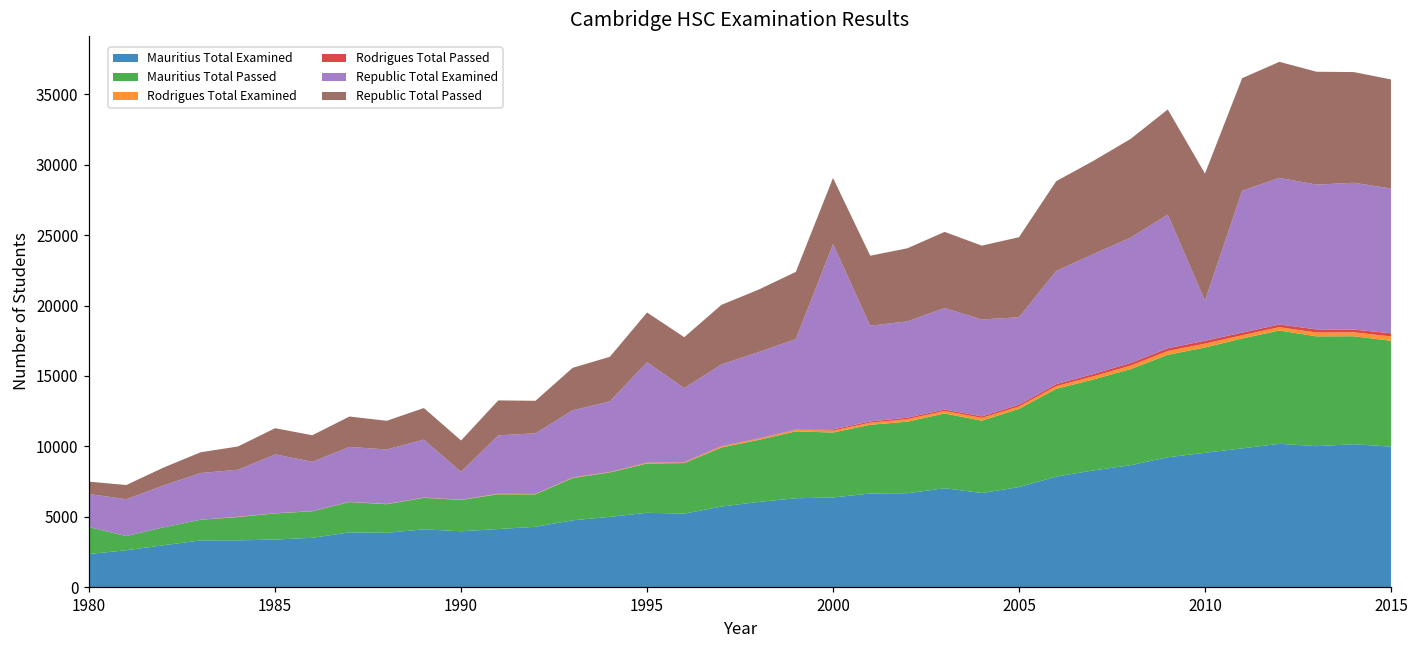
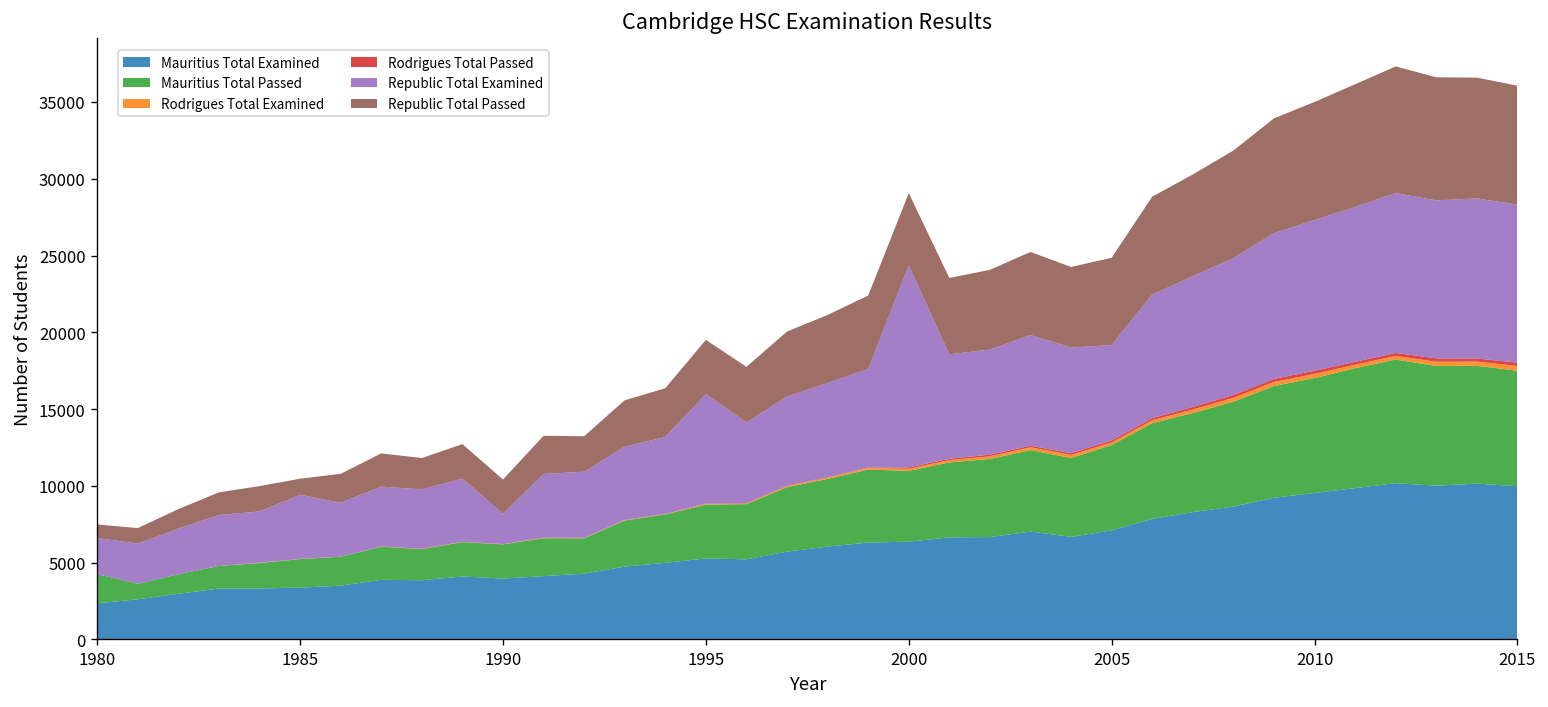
  {
    "Mauritius Total Examined": {
      "1980": 2400,
      "1985": 3400,
      "1990": 4000,
      "1995": 5300,
      "2000": 6400,
      "2005": 7100,
      "2010": 9500,
      "2015": 10000
    },
    "Mauritius Total Passed": {
      "2010": 7500,
      "2015": 7500
    },
    "Rodrigues Total Examined": {
      "2010": 300,
      "2015": 300
    },
    "Rodrigues Total Passed": {
      "2010": 200,
      "2015": 200
    },
    "Republic Total Examined": {
      "1980": 2400,
      "1985": 4200,
      "1990": 2000,
      "1995": 7100,
      "2000": 13200,
      "2005": 6200,
-     "2010": 2800,
+     "2010": 9800,
      "2015": 10300
    },
    "Republic Total Passed": {
      "1980": 900,
-     "1985": 1900,
+     "1985": 1000,
      "1990": 2200,
      "1995": 3500,
      "2000": 4700,
      "2005": 5700,
-     "2010": 9000,
+     "2010": 7700,
      "2015": 7700
    }
  }
